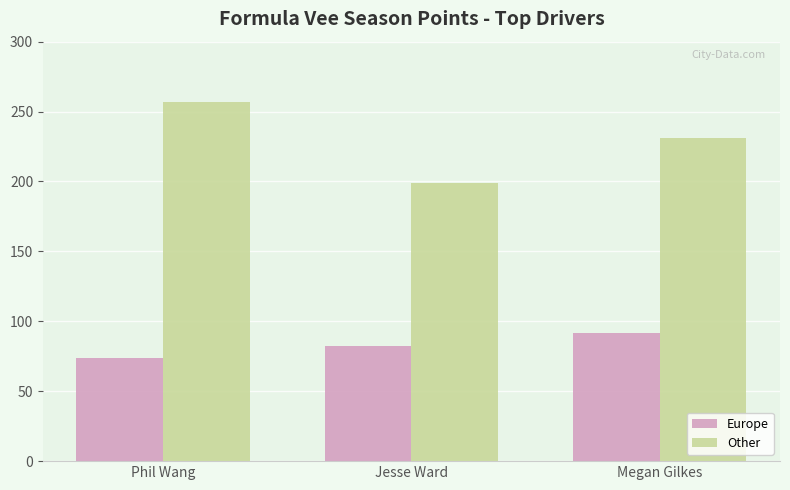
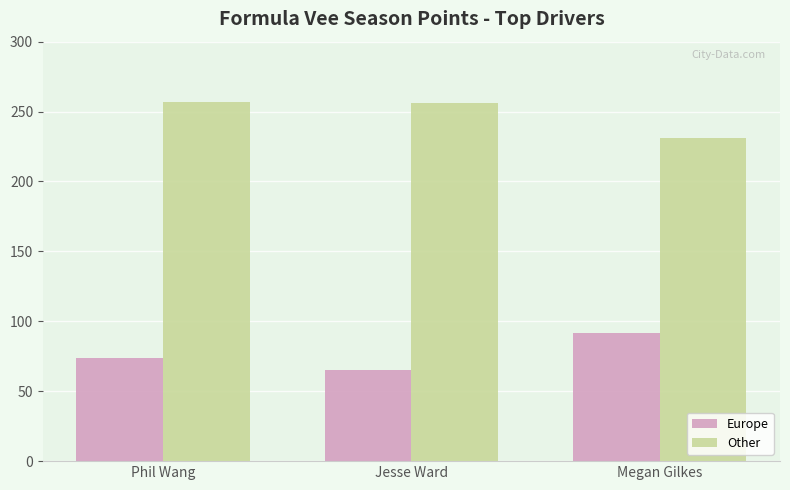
  {
    "Europe": {
      "Phil Wang": 74,
-     "Jesse Ward": 82,
+     "Jesse Ward": 65,
      "Megan Gilkes": 92
    },
    "Other": {
      "Phil Wang": 257,
-     "Jesse Ward": 199,
+     "Jesse Ward": 256,
      "Megan Gilkes": 231
    }
  }
